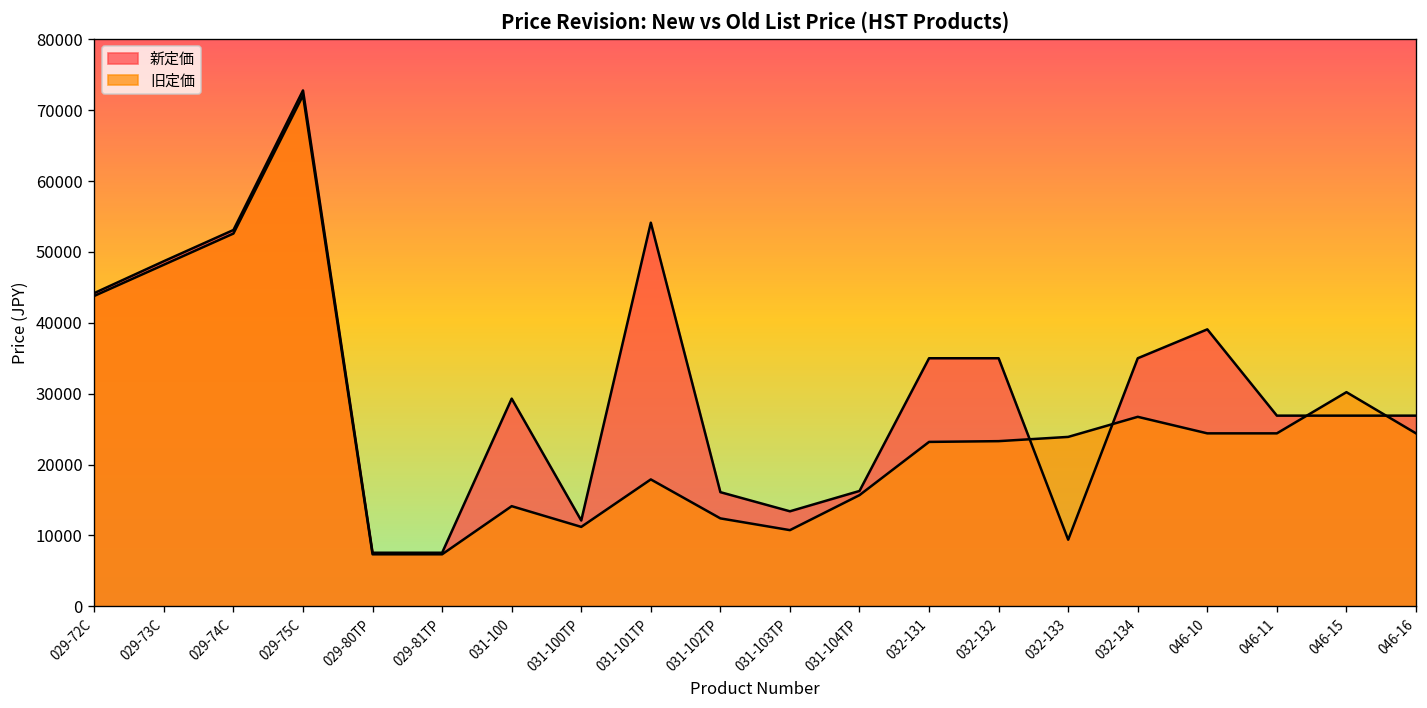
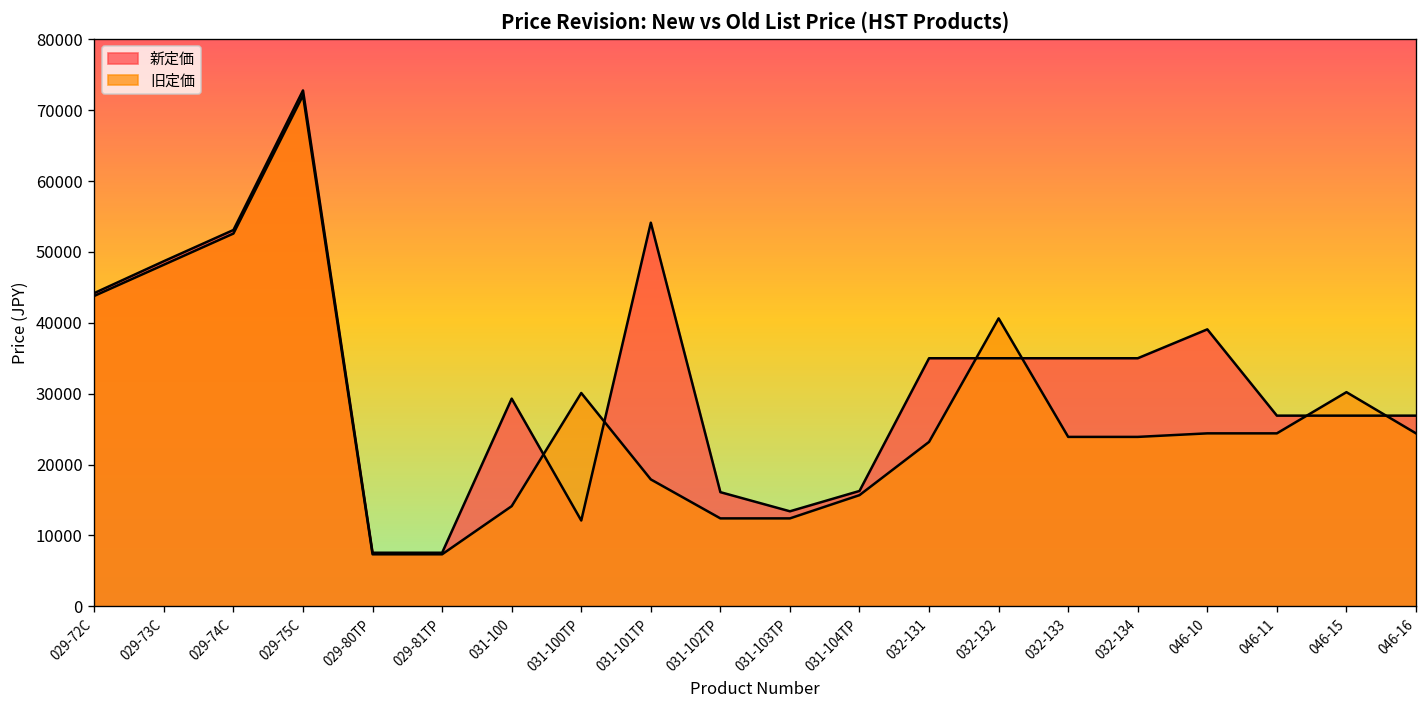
  {
    "新定価": {
      "029-73C": 49000,
      "029-74C": 53000,
      "029-75C": 73000,
      "031-100": 29000,
      "031-100TP": 12000,
      "031-101TP": 54000,
      "031-102TP": 16000,
      "031-103TP": 13000,
      "031-104TP": 16000,
      "032-131": 35000,
      "032-132": 35000,
-     "032-133": 9000,
+     "032-133": 35000,
      "032-134": 35000,
      "046-10": 39000,
      "046-11": 27000,
      "046-15": 27000,
      "046-16": 27000
    },
    "旧定価": {
      "029-73C": 48000,
      "029-74C": 53000,
      "029-75C": 72000,
      "031-100": 14000,
-     "031-100TP": 11000,
+     "031-100TP": 30000,
      "031-101TP": 18000,
      "031-102TP": 12000,
-     "031-103TP": 11000,
+     "031-103TP": 12000,
      "031-104TP": 16000,
      "032-131": 23000,
-     "032-132": 23000,
+     "032-132": 41000,
      "032-133": 24000,
-     "032-134": 27000,
+     "032-134": 24000,
      "046-10": 24000,
      "046-11": 24000,
      "046-15": 30000,
      "046-16": 24000
    }
  }
